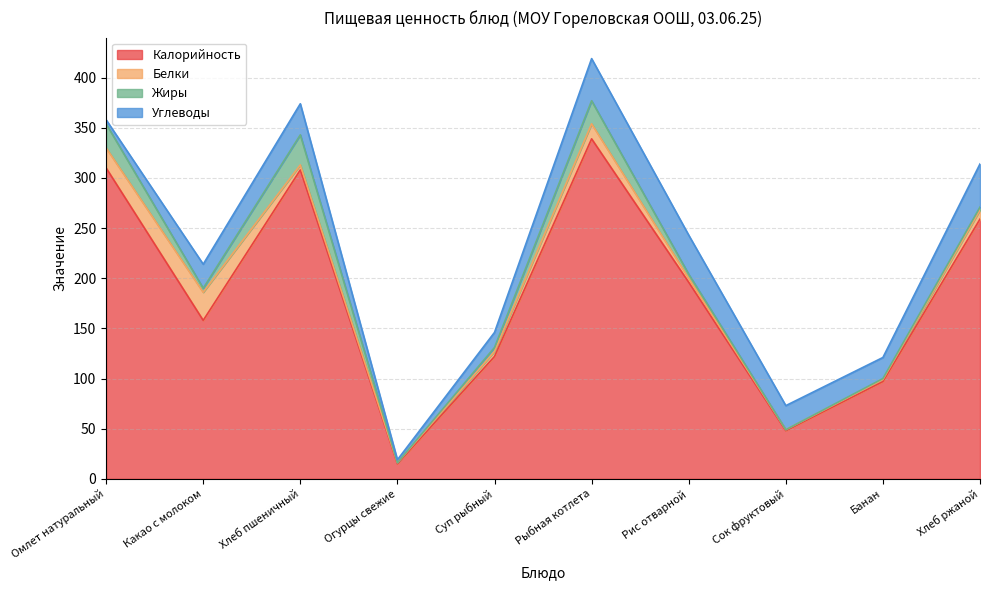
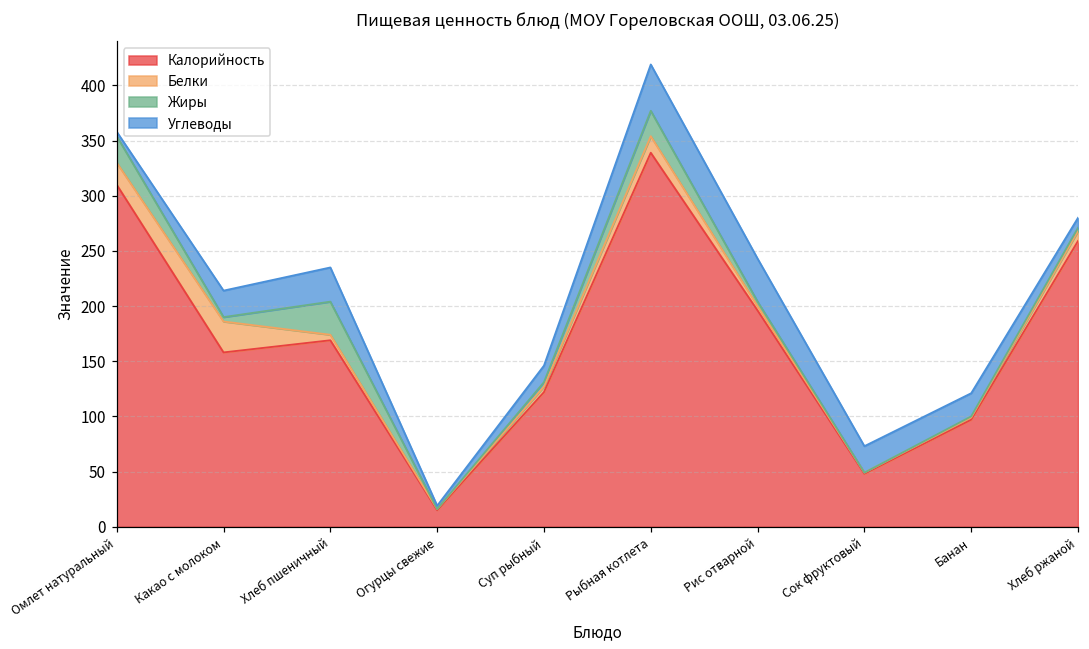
  {
    "Калорийность": {
      "Омлет натуральный": 310,
      "Какао с молоком": 158,
-     "Хлеб пшеничный": 308,
+     "Хлеб пшеничный": 169,
      "Суп рыбный": 122,
      "Рыбная котлета": 339,
      "Рис отварной": 196,
      "Хлеб ржаной": 259
    },
    "Белки": {
      "Омлет натуральный": 20,
      "Какао с молоком": 28,
      "Хлеб пшеничный": 5,
      "Суп рыбный": 5,
      "Рыбная котлета": 15,
      "Рис отварной": 4,
      "Хлеб ржаной": 9
    },
    "Жиры": {
      "Омлет натуральный": 24,
      "Какао с молоком": 4,
      "Хлеб пшеничный": 30,
      "Суп рыбный": 4,
      "Рыбная котлета": 23,
      "Рис отварной": 4,
      "Хлеб ржаной": 3
    },
    "Углеводы": {
      "Омлет натуральный": 4,
      "Какао с молоком": 24,
      "Хлеб пшеничный": 31,
      "Огурцы свежие": 3,
      "Суп рыбный": 15,
      "Рыбная котлета": 42,
      "Рис отварной": 39,
      "Сок фруктовый": 24,
      "Банан": 21,
-     "Хлеб ржаной": 43
+     "Хлеб ржаной": 9
    }
  }
